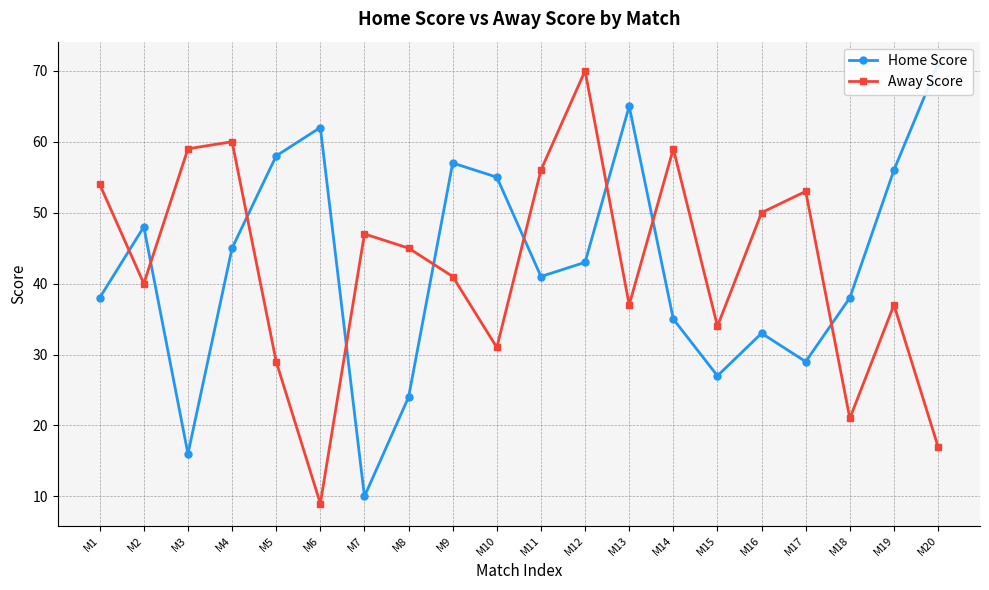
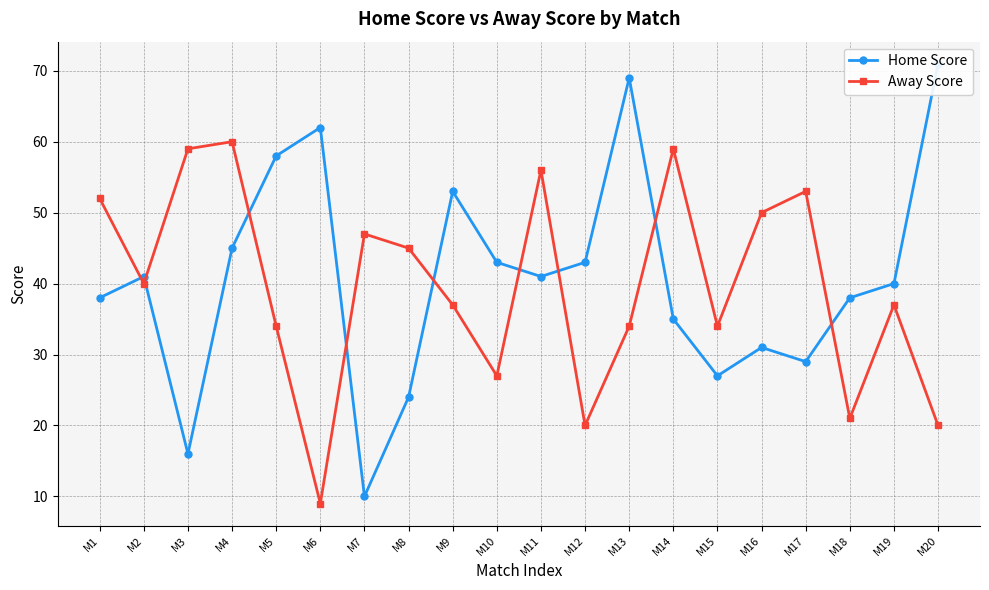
  {
    "Home Score": {
      "M1": 38,
-     "M2": 48,
+     "M2": 41,
      "M3": 16,
      "M4": 45,
      "M5": 58,
      "M6": 62,
      "M7": 10,
      "M8": 24,
-     "M9": 57,
-     "M10": 55,
+     "M9": 53,
+     "M10": 43,
      "M11": 41,
      "M12": 43,
-     "M13": 65,
+     "M13": 69,
      "M14": 35,
      "M15": 27,
-     "M16": 33,
+     "M16": 31,
      "M17": 29,
      "M18": 38,
-     "M19": 56
+     "M19": 40
    },
    "Away Score": {
-     "M1": 54,
+     "M1": 52,
      "M2": 40,
      "M3": 59,
      "M4": 60,
-     "M5": 29,
+     "M5": 34,
      "M6": 9,
      "M7": 47,
      "M8": 45,
-     "M9": 41,
-     "M10": 31,
+     "M9": 37,
+     "M10": 27,
      "M11": 56,
-     "M12": 70,
-     "M13": 37,
+     "M12": 20,
+     "M13": 34,
      "M14": 59,
      "M15": 34,
      "M16": 50,
      "M17": 53,
      "M18": 21,
      "M19": 37,
-     "M20": 17
+     "M20": 20
    }
  }
